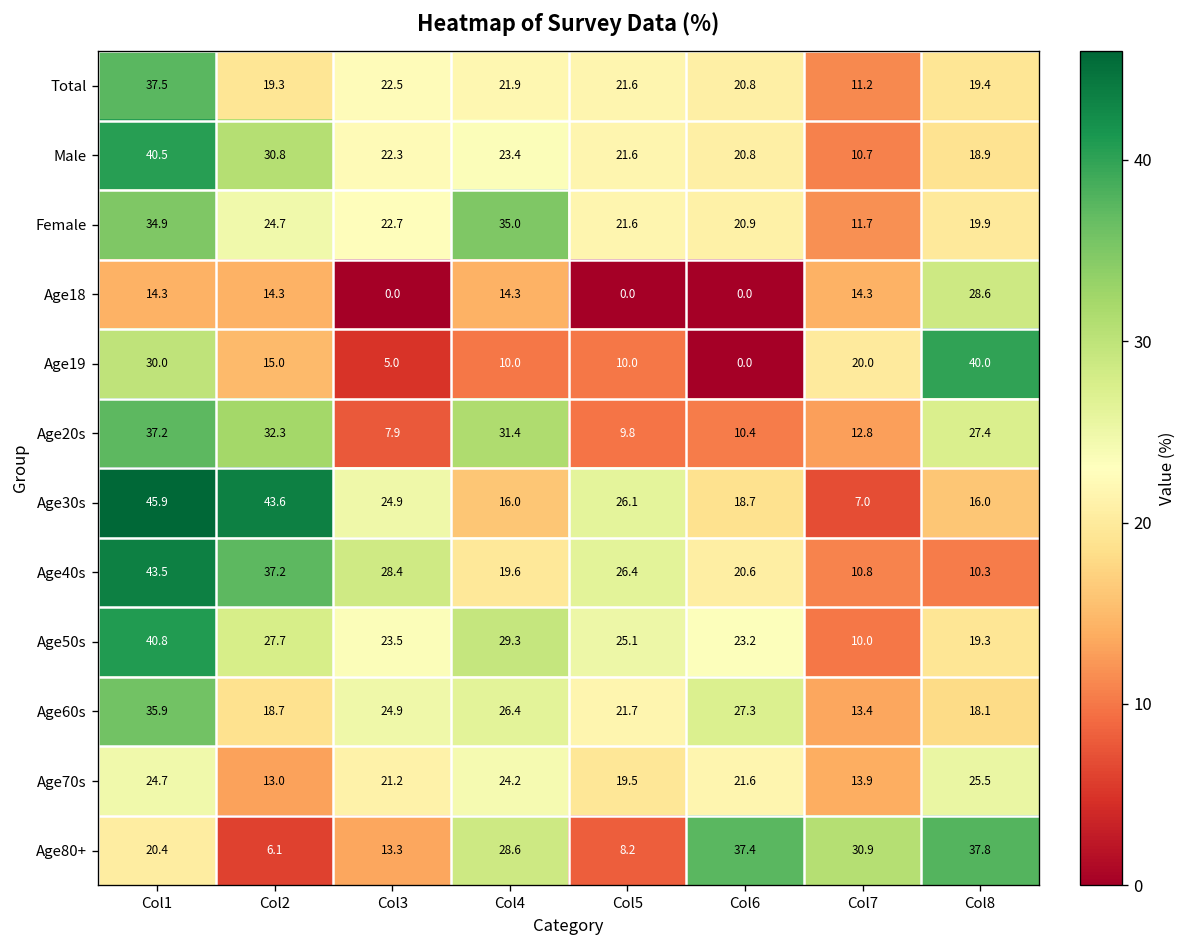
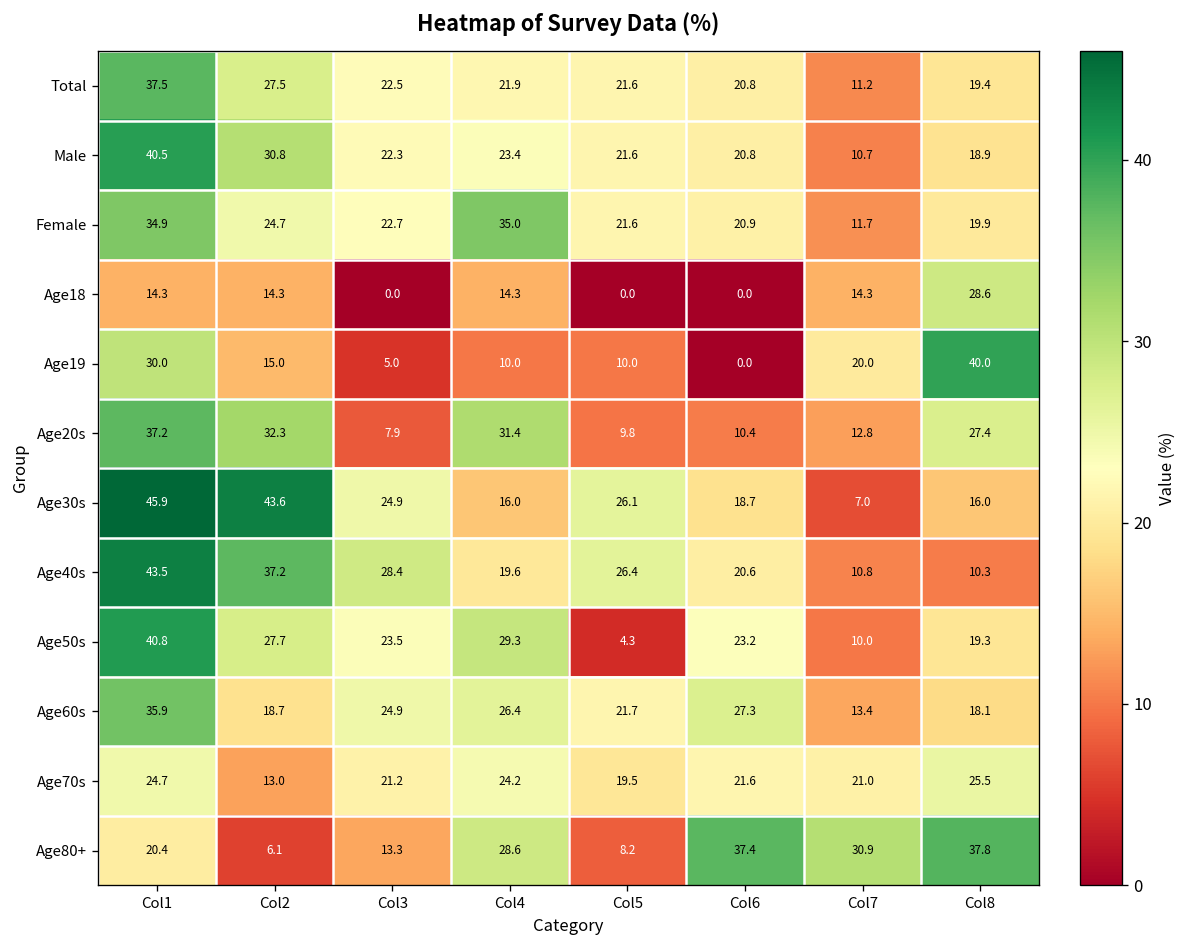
  {
    "Total": {
      "Col1": 37.5,
-     "Col2": 19.3,
+     "Col2": 27.5,
      "Col3": 22.5,
      "Col4": 21.9,
      "Col5": 21.6,
      "Col6": 20.8,
      "Col7": 11.2,
      "Col8": 19.4
    },
    "Male": {
      "Col1": 40.5,
      "Col2": 30.8,
      "Col3": 22.3,
      "Col4": 23.4,
      "Col5": 21.6,
      "Col6": 20.8,
      "Col7": 10.7,
      "Col8": 18.9
    },
    "Female": {
      "Col1": 34.9,
      "Col2": 24.7,
      "Col3": 22.7,
      "Col4": 35.0,
      "Col5": 21.6,
      "Col6": 20.9,
      "Col7": 11.7,
      "Col8": 19.9
    },
    "Age18": {
      "Col1": 14.3,
      "Col2": 14.3,
      "Col3": 0.0,
      "Col4": 14.3,
      "Col5": 0.0,
      "Col6": 0.0,
      "Col7": 14.3,
      "Col8": 28.6
    },
    "Age19": {
      "Col1": 30.0,
      "Col2": 15.0,
      "Col3": 5.0,
      "Col4": 10.0,
      "Col5": 10.0,
      "Col6": 0.0,
      "Col7": 20.0,
      "Col8": 40.0
    },
    "Age20s": {
      "Col1": 37.2,
      "Col2": 32.3,
      "Col3": 7.9,
      "Col4": 31.4,
      "Col5": 9.8,
      "Col6": 10.4,
      "Col7": 12.8,
      "Col8": 27.4
    },
    "Age30s": {
      "Col1": 45.9,
      "Col2": 43.6,
      "Col3": 24.9,
      "Col4": 16.0,
      "Col5": 26.1,
      "Col6": 18.7,
      "Col7": 7.0,
      "Col8": 16.0
    },
    "Age40s": {
      "Col1": 43.5,
      "Col2": 37.2,
      "Col3": 28.4,
      "Col4": 19.6,
      "Col5": 26.4,
      "Col6": 20.6,
      "Col7": 10.8,
      "Col8": 10.3
    },
    "Age50s": {
      "Col1": 40.8,
      "Col2": 27.7,
      "Col3": 23.5,
      "Col4": 29.3,
-     "Col5": 25.1,
+     "Col5": 4.3,
      "Col6": 23.2,
      "Col7": 10.0,
      "Col8": 19.3
    },
    "Age60s": {
      "Col1": 35.9,
      "Col2": 18.7,
      "Col3": 24.9,
      "Col4": 26.4,
      "Col5": 21.7,
      "Col6": 27.3,
      "Col7": 13.4,
      "Col8": 18.1
    },
    "Age70s": {
      "Col1": 24.7,
      "Col2": 13.0,
      "Col3": 21.2,
      "Col4": 24.2,
      "Col5": 19.5,
      "Col6": 21.6,
-     "Col7": 13.9,
+     "Col7": 21.0,
      "Col8": 25.5
    },
    "Age80+": {
      "Col1": 20.4,
      "Col2": 6.1,
      "Col3": 13.3,
      "Col4": 28.6,
      "Col5": 8.2,
      "Col6": 37.4,
      "Col7": 30.9,
      "Col8": 37.8
    }
  }
